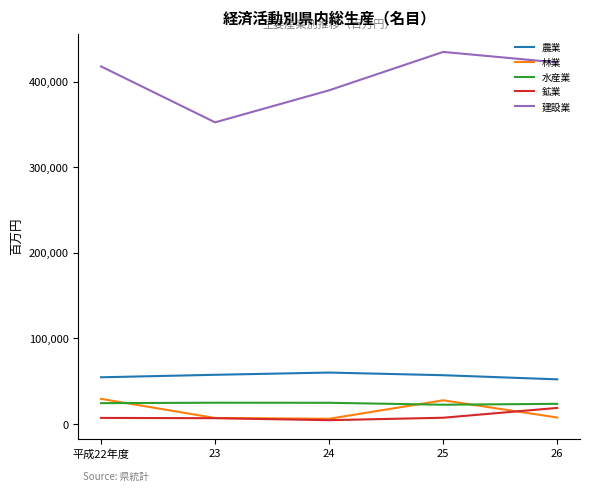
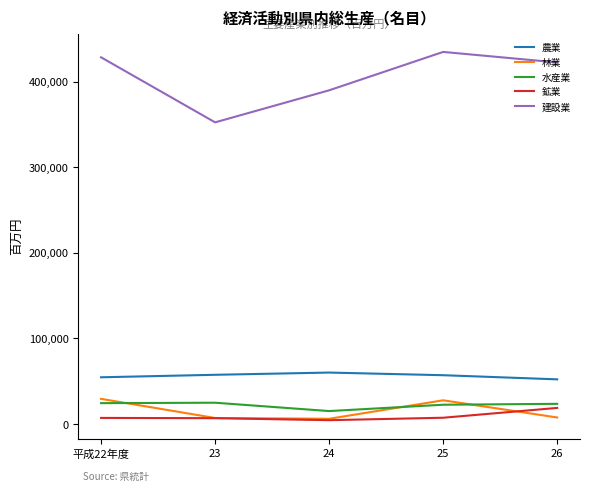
  {
    "農業": {
      "平成22年度": "50,000",
      "23": "60,000",
      "24": "60,000",
      "25": "60,000",
      "26": "50,000"
    },
    "林業": {
      "平成22年度": "30,000",
      "25": "30,000",
      "26": "10,000"
    },
    "水産業": {
      "平成22年度": "20,000",
      "23": "20,000",
-     "24": "25,000",
+     "24": "15,000",
      "25": "20,000",
      "26": "20,000"
    },
    "鉱業": {
      "平成22年度": "10,000",
      "25": "10,000",
      "26": "20,000"
    },
    "建設業": {
-     "平成22年度": "420,000",
+     "平成22年度": "430,000",
      "23": "350,000",
      "24": "390,000",
      "25": "430,000",
      "26": "420,000"
    }
  }
